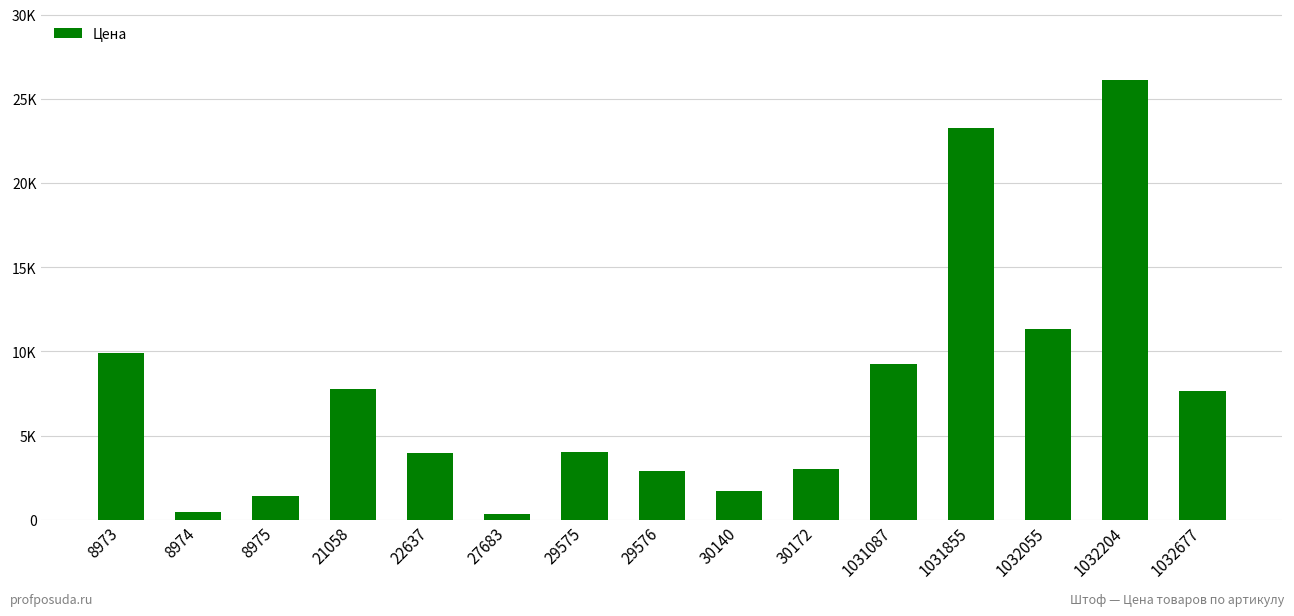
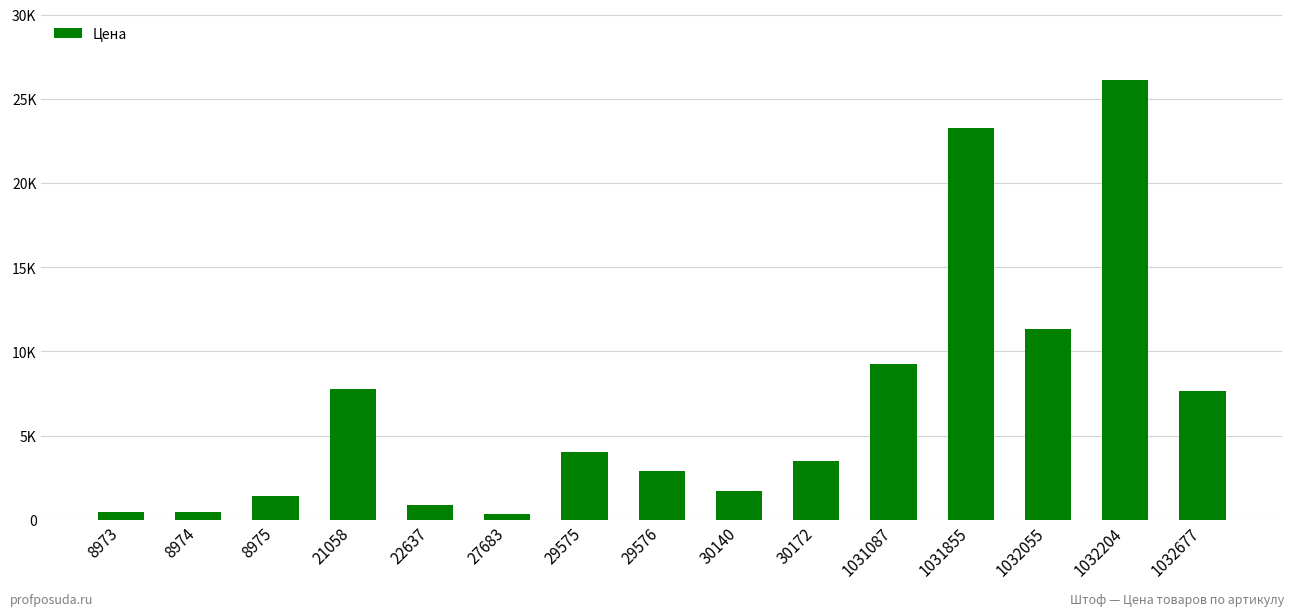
  {
-   "8973": 9900,
+   "8973": 500,
    "8974": 500,
    "8975": 1400,
    "21058": 7800,
-   "22637": 4000,
+   "22637": 900,
    "27683": 400,
    "29575": 4000,
    "29576": 2900,
    "30140": 1700,
-   "30172": 3000,
+   "30172": 3500,
    "1031087": 9300,
    "1031855": 23300,
    "1032055": 11400,
    "1032204": 26100,
    "1032677": 7600
  }
